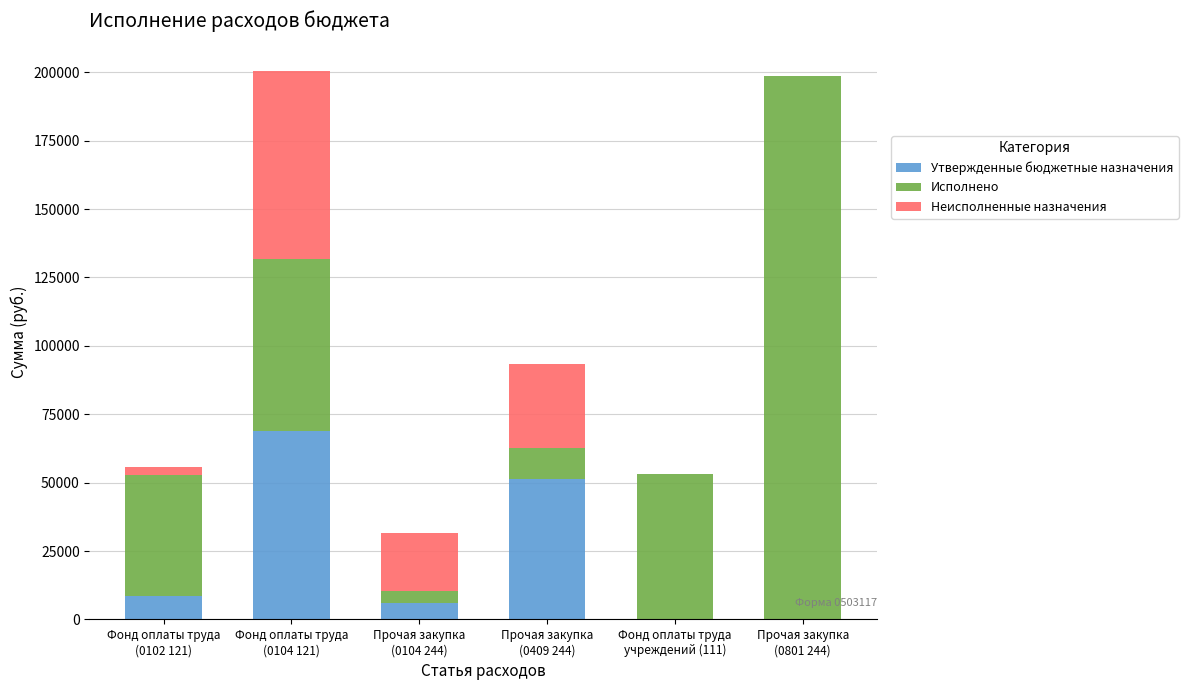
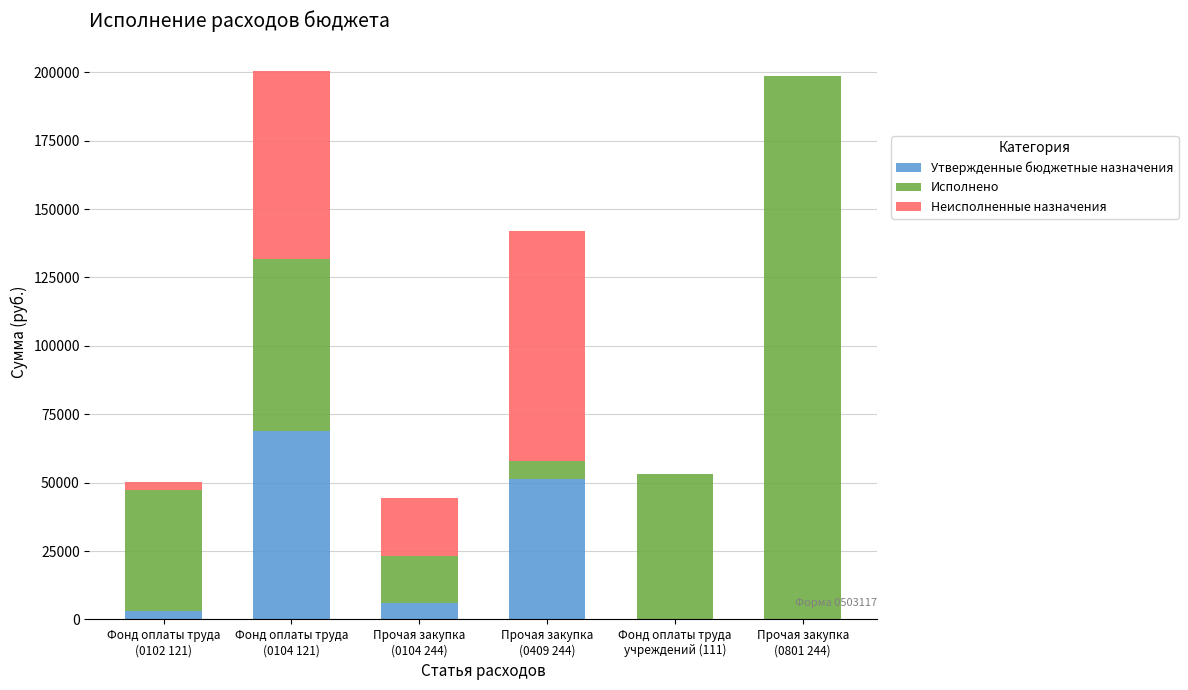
  {
    "Утвержденные бюджетные назначения": {
-     "Фонд оплаты труда (0102 121)": 9000,
+     "Фонд оплаты труда (0102 121)": 3000,
      "Фонд оплаты труда (0104 121)": 69000,
      "Прочая закупка (0104 244)": 6000,
      "Прочая закупка (0409 244)": 51000,
      "Фонд оплаты труда учреждений (111)": 0,
      "Прочая закупка (0801 244)": 0
    },
    "Исполнено": {
      "Фонд оплаты труда (0102 121)": 44000,
      "Фонд оплаты труда (0104 121)": 63000,
-     "Прочая закупка (0104 244)": 4000,
-     "Прочая закупка (0409 244)": 11000,
+     "Прочая закупка (0104 244)": 17000,
+     "Прочая закупка (0409 244)": 6000,
      "Фонд оплаты труда учреждений (111)": 53000
    },
    "Неисполненные назначения": {
      "Фонд оплаты труда (0102 121)": 3000,
      "Фонд оплаты труда (0104 121)": 69000,
      "Прочая закупка (0104 244)": 21000,
-     "Прочая закупка (0409 244)": 31000,
+     "Прочая закупка (0409 244)": 84000,
      "Фонд оплаты труда учреждений (111)": 0,
      "Прочая закупка (0801 244)": 0
    }
  }
